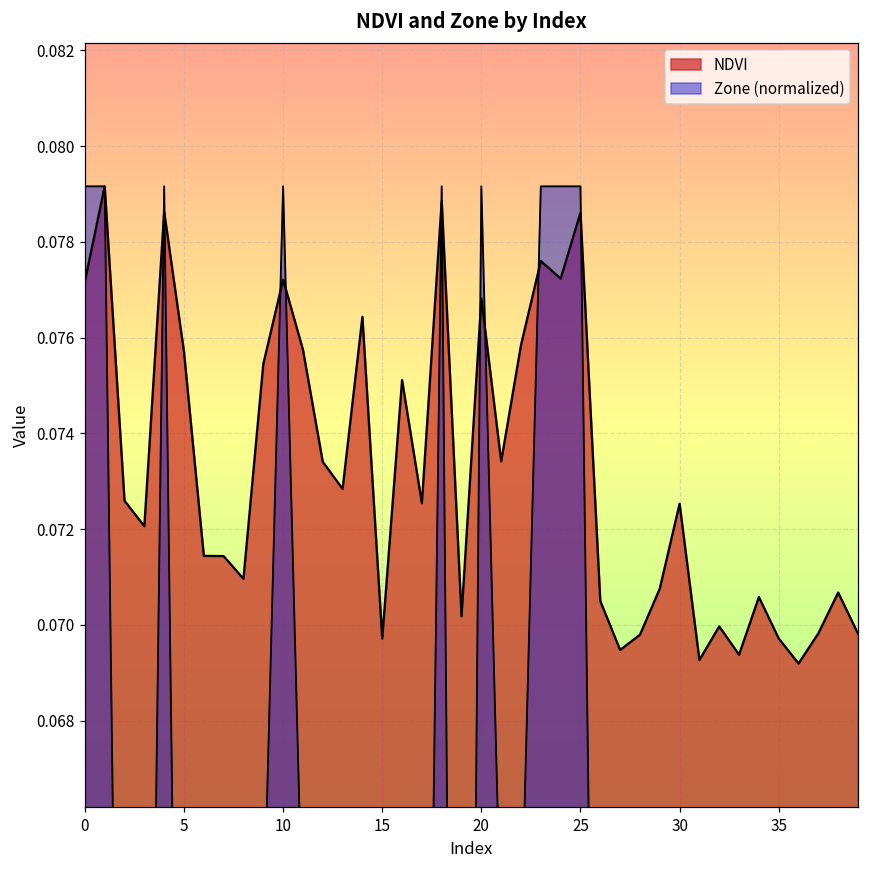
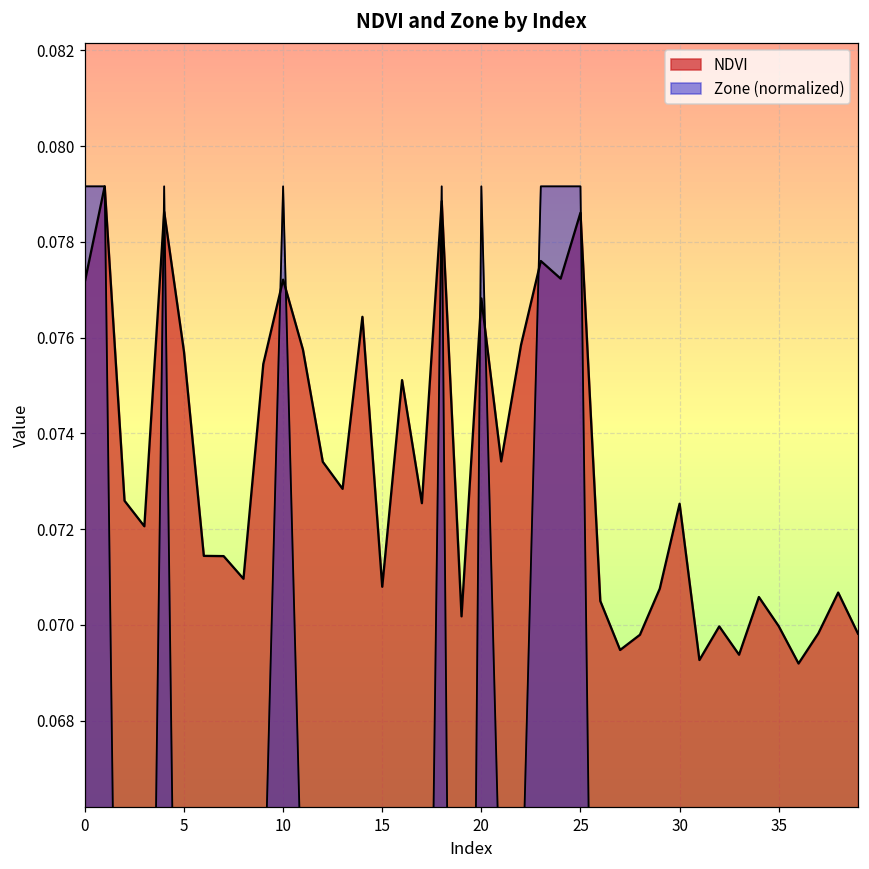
  {
    "NDVI": {
      "0": 0.0772,
      "5": 0.0757,
      "10": 0.0772,
-     "15": 0.0697,
+     "15": 0.0708,
      "20": 0.0768,
      "25": 0.0786,
      "30": 0.0725,
-     "35": 0.0697
+     "35": 0.0700
    }
  }
